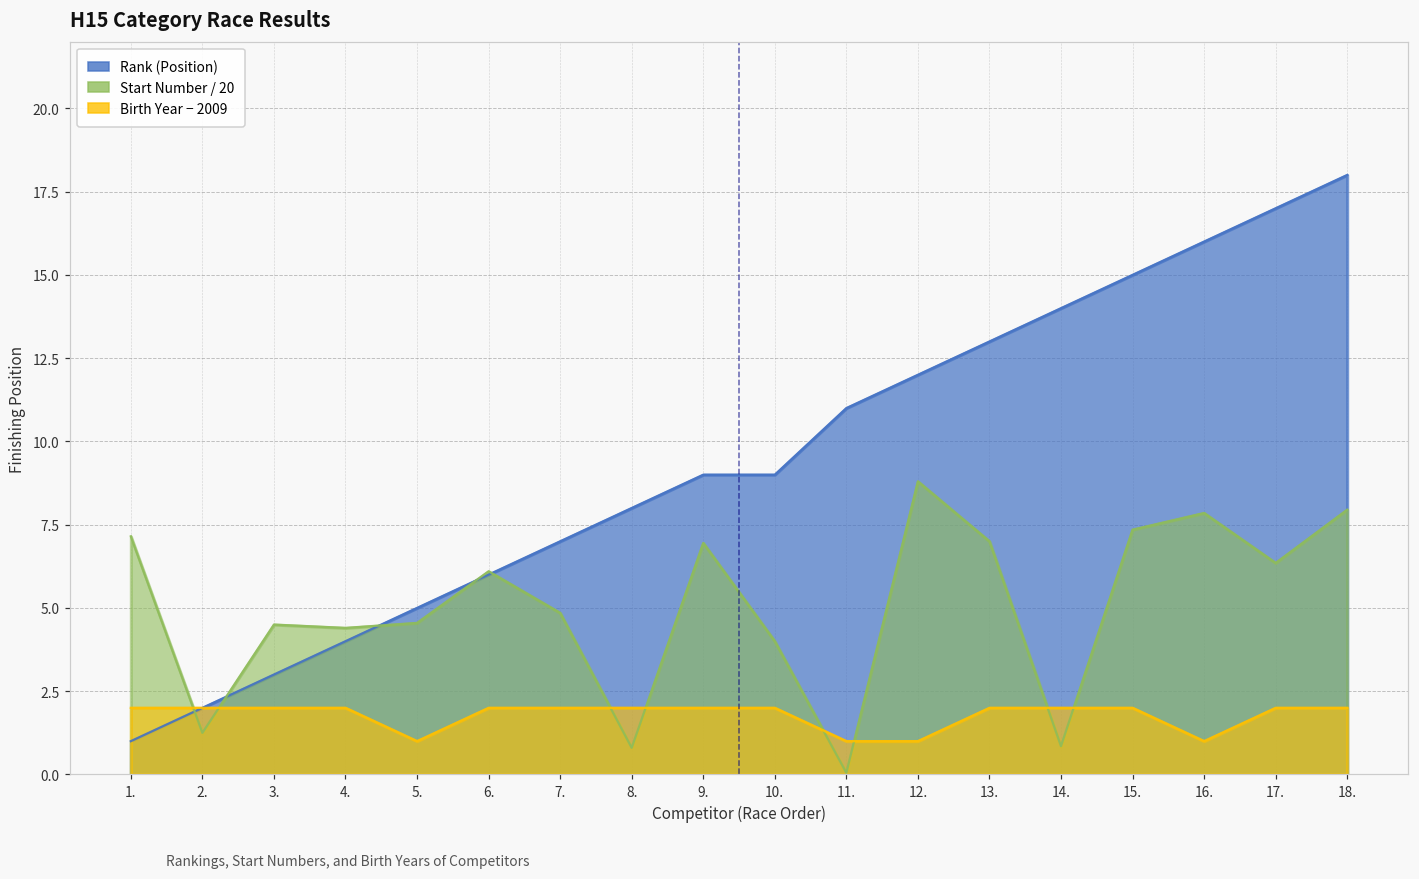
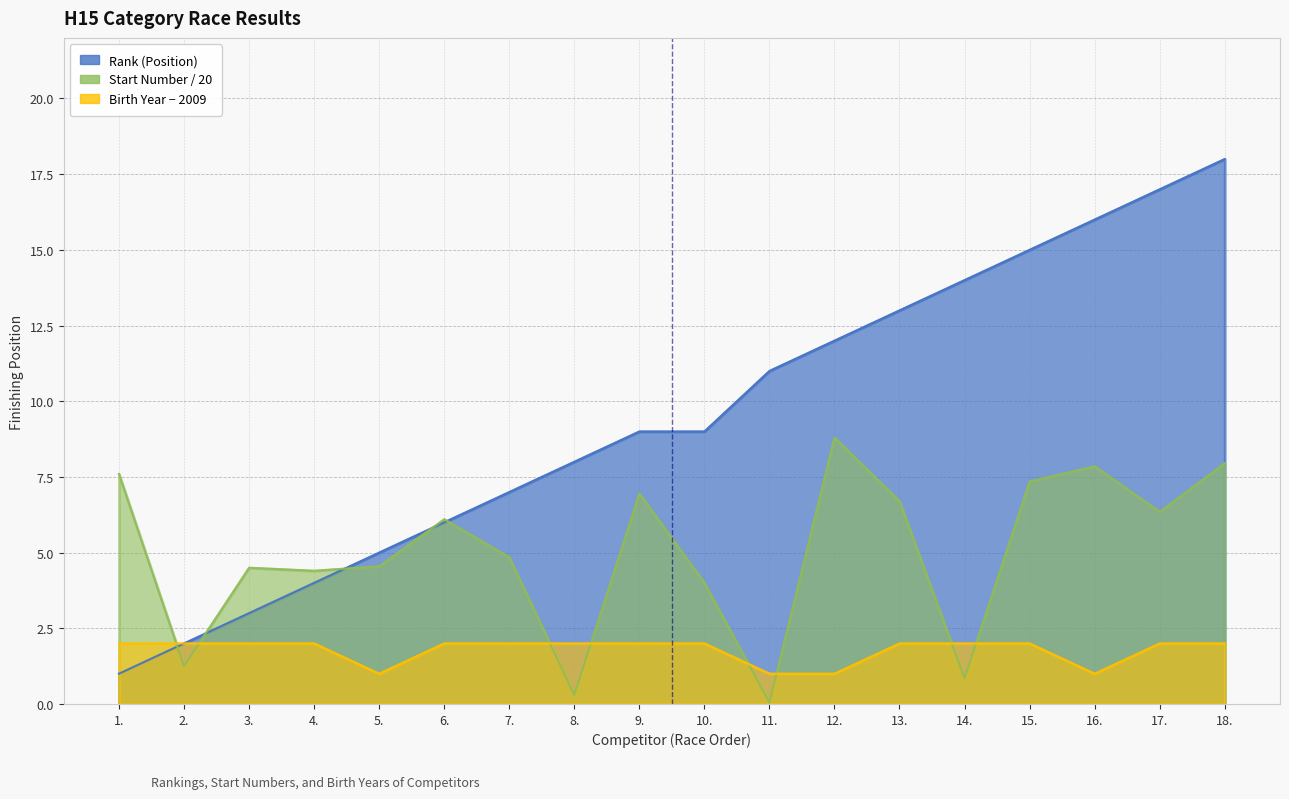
  {
    "Rank (Position)": {
      "1.": 1.0,
      "3.": 3.0,
      "4.": 4.0,
      "5.": 5.0,
      "6.": 6.0,
      "7.": 7.0,
      "8.": 8.0,
      "9.": 9.0,
      "10.": 9.0,
      "11.": 11.0,
      "12.": 12.0,
      "13.": 13.0,
      "14.": 14.0,
      "15.": 15.0,
      "16.": 16.0,
      "17.": 17.0,
      "18.": 18.0
    },
    "Start Number / 20": {
-     "1.": 7.2,
+     "1.": 7.6,
      "2.": 1.3,
      "3.": 4.5,
      "4.": 4.4,
      "5.": 4.6,
      "6.": 6.1,
      "7.": 4.9,
-     "8.": 0.8,
+     "8.": 0.3,
      "9.": 7.0,
      "10.": 4.0,
      "11.": 0.1,
      "12.": 8.8,
-     "13.": 7.0,
+     "13.": 6.7,
      "14.": 0.9,
      "15.": 7.4,
      "16.": 7.9,
      "17.": 6.4,
      "18.": 8.0
    },
    "Birth Year − 2009": {
      "1.": 2.0,
      "3.": 2.0,
      "4.": 2.0,
      "5.": 1.0,
      "6.": 2.0,
      "7.": 2.0,
      "8.": 2.0,
      "9.": 2.0,
      "10.": 2.0,
      "11.": 1.0,
      "12.": 1.0,
      "13.": 2.0,
      "14.": 2.0,
      "15.": 2.0,
      "16.": 1.0,
      "17.": 2.0,
      "18.": 2.0
    }
  }
